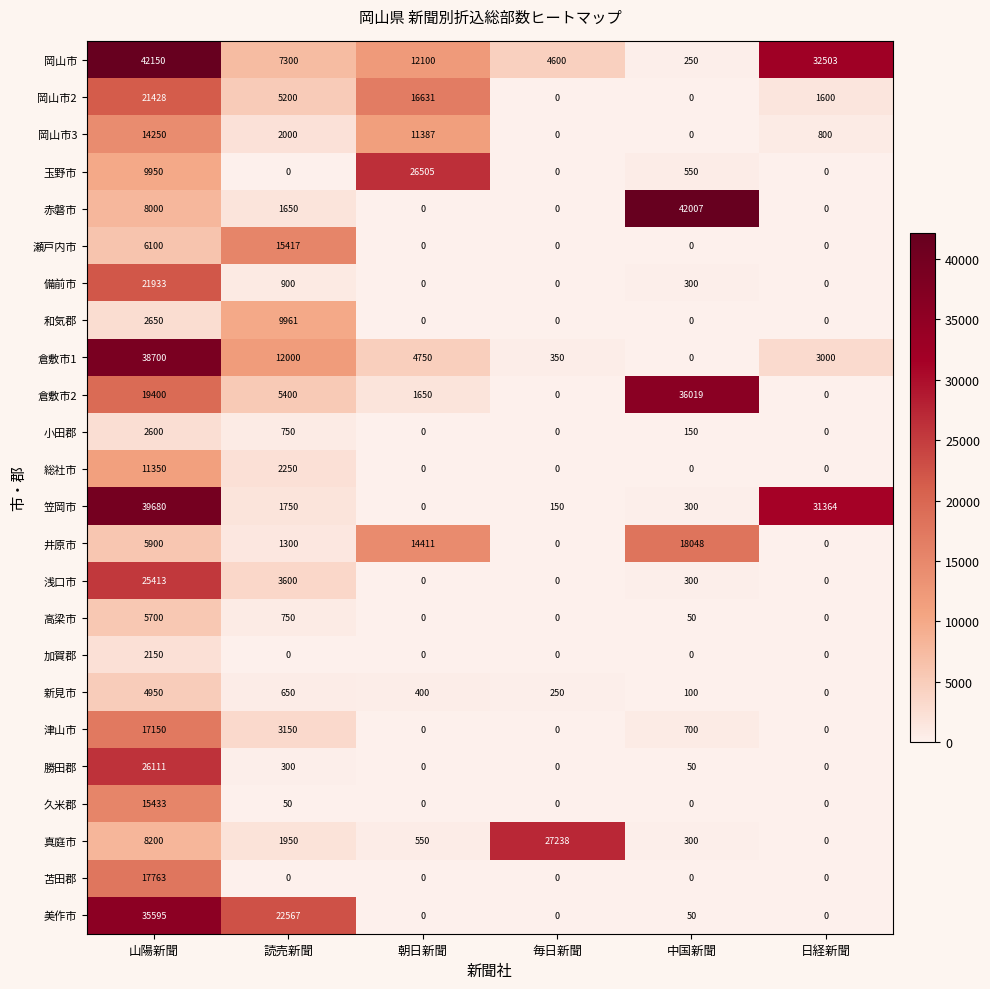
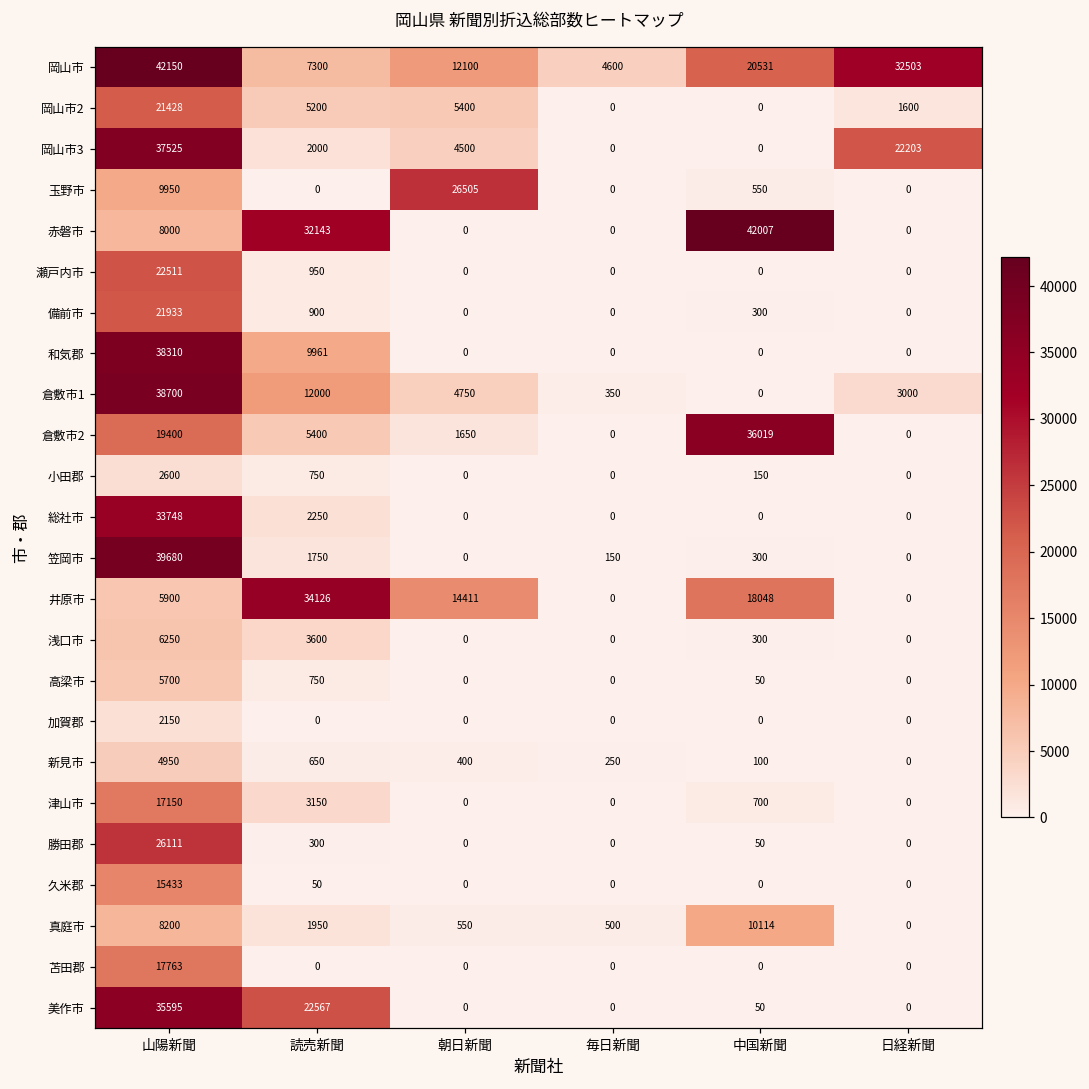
  {
    "岡山市": {
      "山陽新聞": 42150,
      "読売新聞": 7300,
      "朝日新聞": 12100,
      "毎日新聞": 4600,
-     "中国新聞": 250,
+     "中国新聞": 20531,
      "日経新聞": 32503
    },
    "岡山市2": {
      "山陽新聞": 21428,
      "読売新聞": 5200,
-     "朝日新聞": 16631,
+     "朝日新聞": 5400,
      "毎日新聞": 0,
      "中国新聞": 0,
      "日経新聞": 1600
    },
    "岡山市3": {
-     "山陽新聞": 14250,
+     "山陽新聞": 37525,
      "読売新聞": 2000,
-     "朝日新聞": 11387,
+     "朝日新聞": 4500,
      "毎日新聞": 0,
      "中国新聞": 0,
-     "日経新聞": 800
+     "日経新聞": 22203
    },
    "玉野市": {
      "山陽新聞": 9950,
      "読売新聞": 0,
      "朝日新聞": 26505,
      "毎日新聞": 0,
      "中国新聞": 550,
      "日経新聞": 0
    },
    "赤磐市": {
      "山陽新聞": 8000,
-     "読売新聞": 1650,
+     "読売新聞": 32143,
      "朝日新聞": 0,
      "毎日新聞": 0,
      "中国新聞": 42007,
      "日経新聞": 0
    },
    "瀬戸内市": {
-     "山陽新聞": 6100,
-     "読売新聞": 15417,
+     "山陽新聞": 22511,
+     "読売新聞": 950,
      "朝日新聞": 0,
      "毎日新聞": 0,
      "中国新聞": 0,
      "日経新聞": 0
    },
    "備前市": {
      "山陽新聞": 21933,
      "読売新聞": 900,
      "朝日新聞": 0,
      "毎日新聞": 0,
      "中国新聞": 300,
      "日経新聞": 0
    },
    "和気郡": {
-     "山陽新聞": 2650,
+     "山陽新聞": 38310,
      "読売新聞": 9961,
      "朝日新聞": 0,
      "毎日新聞": 0,
      "中国新聞": 0,
      "日経新聞": 0
    },
    "倉敷市1": {
      "山陽新聞": 38700,
      "読売新聞": 12000,
      "朝日新聞": 4750,
      "毎日新聞": 350,
      "中国新聞": 0,
      "日経新聞": 3000
    },
    "倉敷市2": {
      "山陽新聞": 19400,
      "読売新聞": 5400,
      "朝日新聞": 1650,
      "毎日新聞": 0,
      "中国新聞": 36019,
      "日経新聞": 0
    },
    "小田郡": {
      "山陽新聞": 2600,
      "読売新聞": 750,
      "朝日新聞": 0,
      "毎日新聞": 0,
      "中国新聞": 150,
      "日経新聞": 0
    },
    "総社市": {
-     "山陽新聞": 11350,
+     "山陽新聞": 33748,
      "読売新聞": 2250,
      "朝日新聞": 0,
      "毎日新聞": 0,
      "中国新聞": 0,
      "日経新聞": 0
    },
    "笠岡市": {
      "山陽新聞": 39680,
      "読売新聞": 1750,
      "朝日新聞": 0,
      "毎日新聞": 150,
      "中国新聞": 300,
-     "日経新聞": 31364
+     "日経新聞": 0
    },
    "井原市": {
      "山陽新聞": 5900,
-     "読売新聞": 1300,
+     "読売新聞": 34126,
      "朝日新聞": 14411,
      "毎日新聞": 0,
      "中国新聞": 18048,
      "日経新聞": 0
    },
    "浅口市": {
-     "山陽新聞": 25413,
+     "山陽新聞": 6250,
      "読売新聞": 3600,
      "朝日新聞": 0,
      "毎日新聞": 0,
      "中国新聞": 300,
      "日経新聞": 0
    },
    "高梁市": {
      "山陽新聞": 5700,
      "読売新聞": 750,
      "朝日新聞": 0,
      "毎日新聞": 0,
      "中国新聞": 50,
      "日経新聞": 0
    },
    "加賀郡": {
      "山陽新聞": 2150,
      "読売新聞": 0,
      "朝日新聞": 0,
      "毎日新聞": 0,
      "中国新聞": 0,
      "日経新聞": 0
    },
    "新見市": {
      "山陽新聞": 4950,
      "読売新聞": 650,
      "朝日新聞": 400,
      "毎日新聞": 250,
      "中国新聞": 100,
      "日経新聞": 0
    },
    "津山市": {
      "山陽新聞": 17150,
      "読売新聞": 3150,
      "朝日新聞": 0,
      "毎日新聞": 0,
      "中国新聞": 700,
      "日経新聞": 0
    },
    "勝田郡": {
      "山陽新聞": 26111,
      "読売新聞": 300,
      "朝日新聞": 0,
      "毎日新聞": 0,
      "中国新聞": 50,
      "日経新聞": 0
    },
    "久米郡": {
      "山陽新聞": 15433,
      "読売新聞": 50,
      "朝日新聞": 0,
      "毎日新聞": 0,
      "中国新聞": 0,
      "日経新聞": 0
    },
    "真庭市": {
      "山陽新聞": 8200,
      "読売新聞": 1950,
      "朝日新聞": 550,
-     "毎日新聞": 27238,
-     "中国新聞": 300,
+     "毎日新聞": 500,
+     "中国新聞": 10114,
      "日経新聞": 0
    },
    "苫田郡": {
      "山陽新聞": 17763,
      "読売新聞": 0,
      "朝日新聞": 0,
      "毎日新聞": 0,
      "中国新聞": 0,
      "日経新聞": 0
    },
    "美作市": {
      "山陽新聞": 35595,
      "読売新聞": 22567,
      "朝日新聞": 0,
      "毎日新聞": 0,
      "中国新聞": 50,
      "日経新聞": 0
    }
  }
